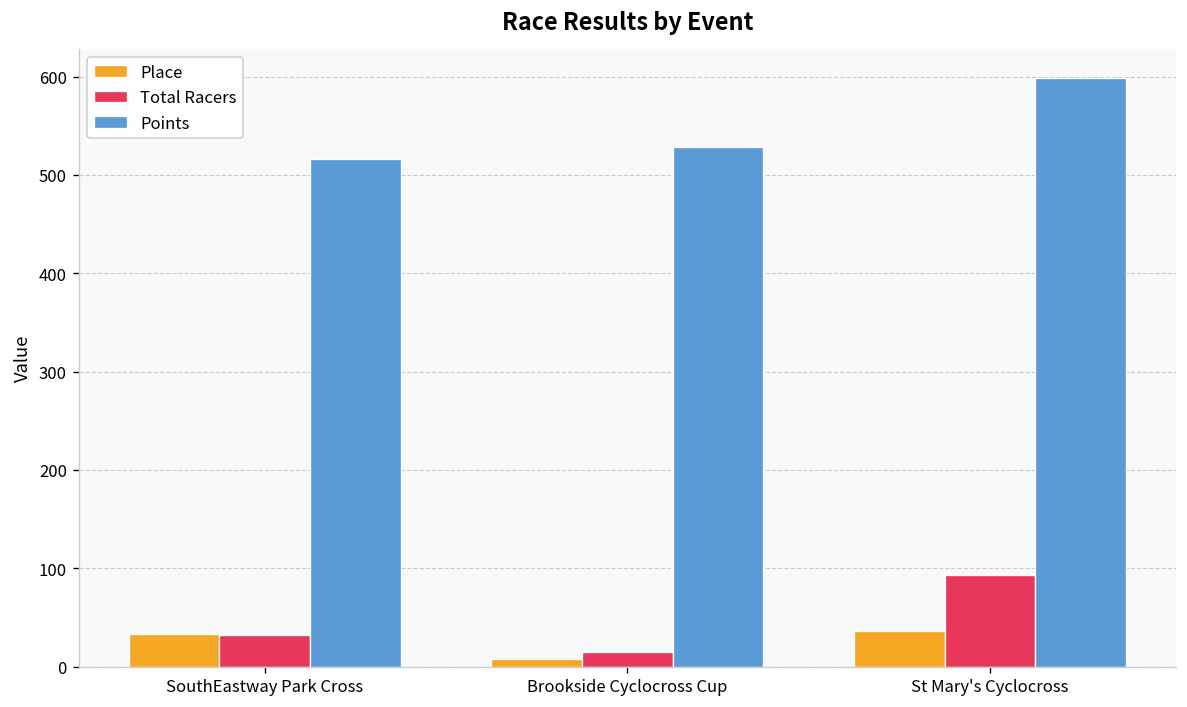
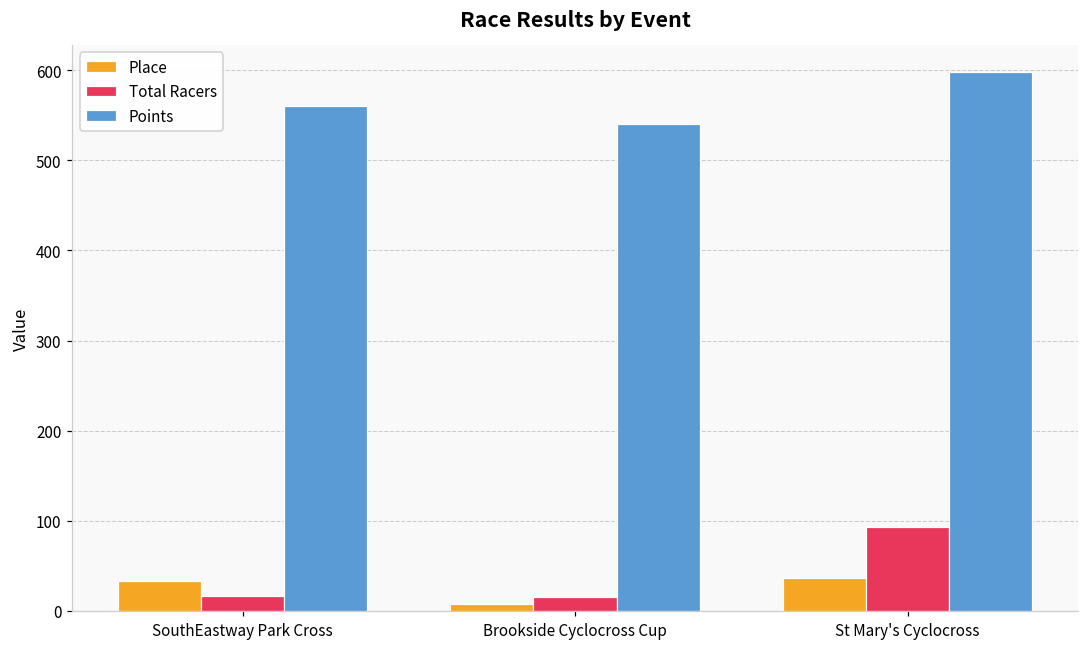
  {
    "Place": {
      "SouthEastway Park Cross": 30,
      "Brookside Cyclocross Cup": 10,
      "St Mary's Cyclocross": 40
    },
    "Total Racers": {
-     "SouthEastway Park Cross": 30,
+     "SouthEastway Park Cross": 20,
      "Brookside Cyclocross Cup": 20,
      "St Mary's Cyclocross": 90
    },
    "Points": {
-     "SouthEastway Park Cross": 520,
-     "Brookside Cyclocross Cup": 530,
+     "SouthEastway Park Cross": 560,
+     "Brookside Cyclocross Cup": 540,
      "St Mary's Cyclocross": 600
    }
  }
